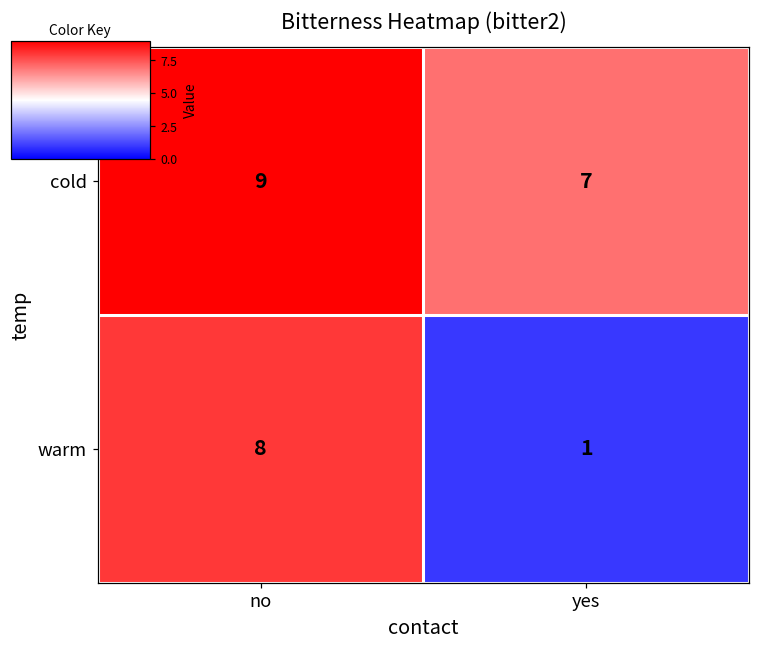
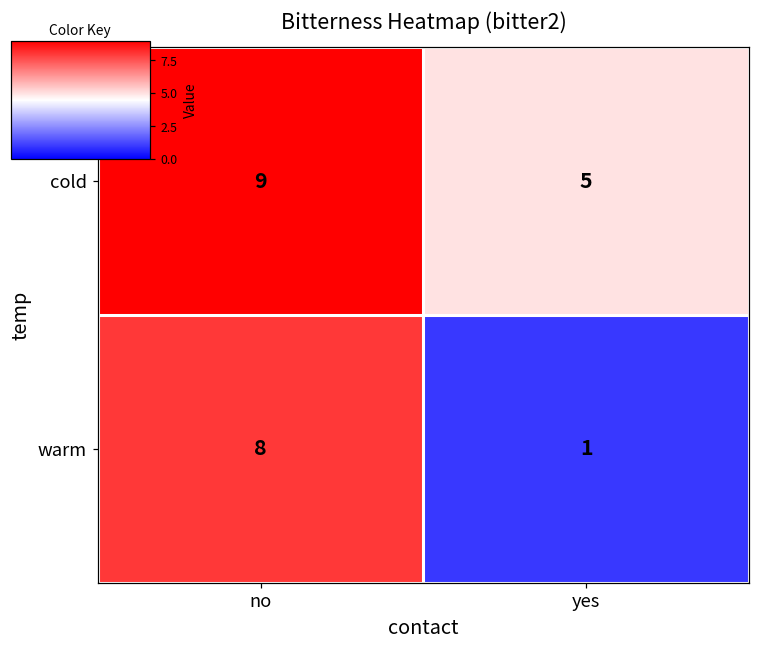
  {
    "cold": {
      "no": 9,
-     "yes": 7
+     "yes": 5
    },
    "warm": {
      "no": 8,
      "yes": 1
    }
  }
